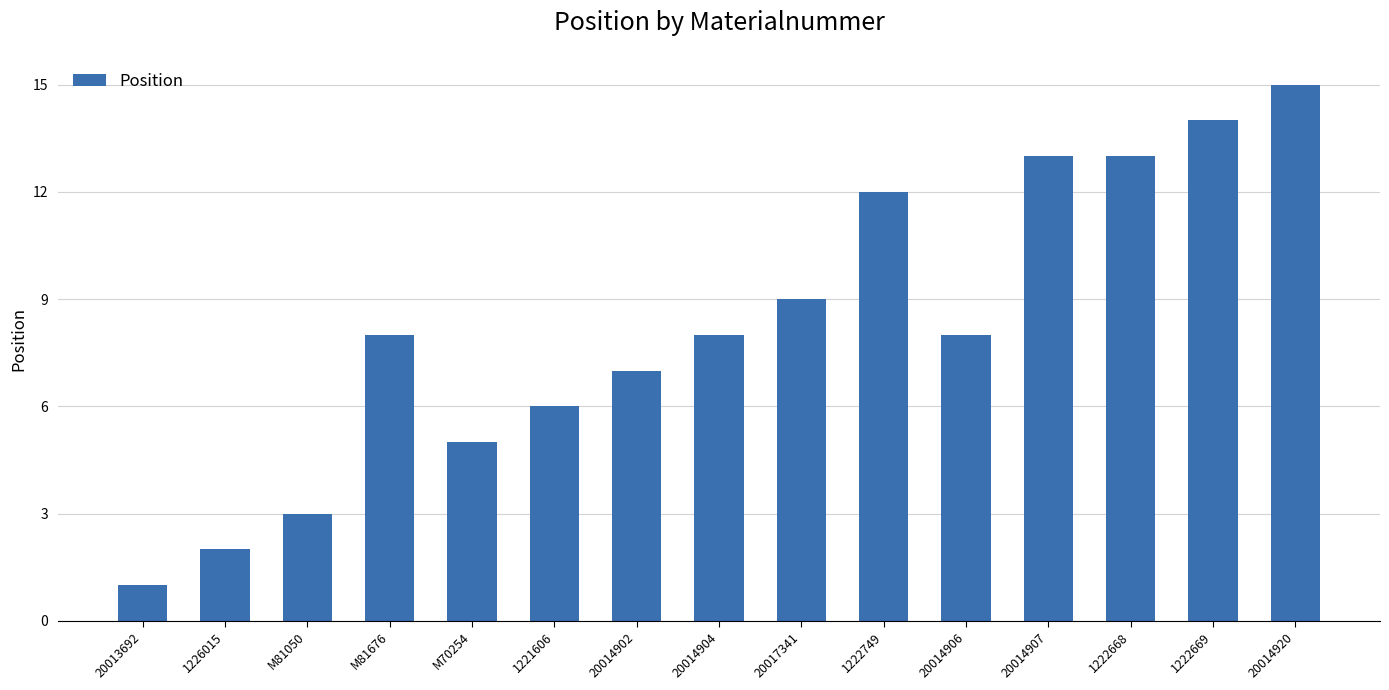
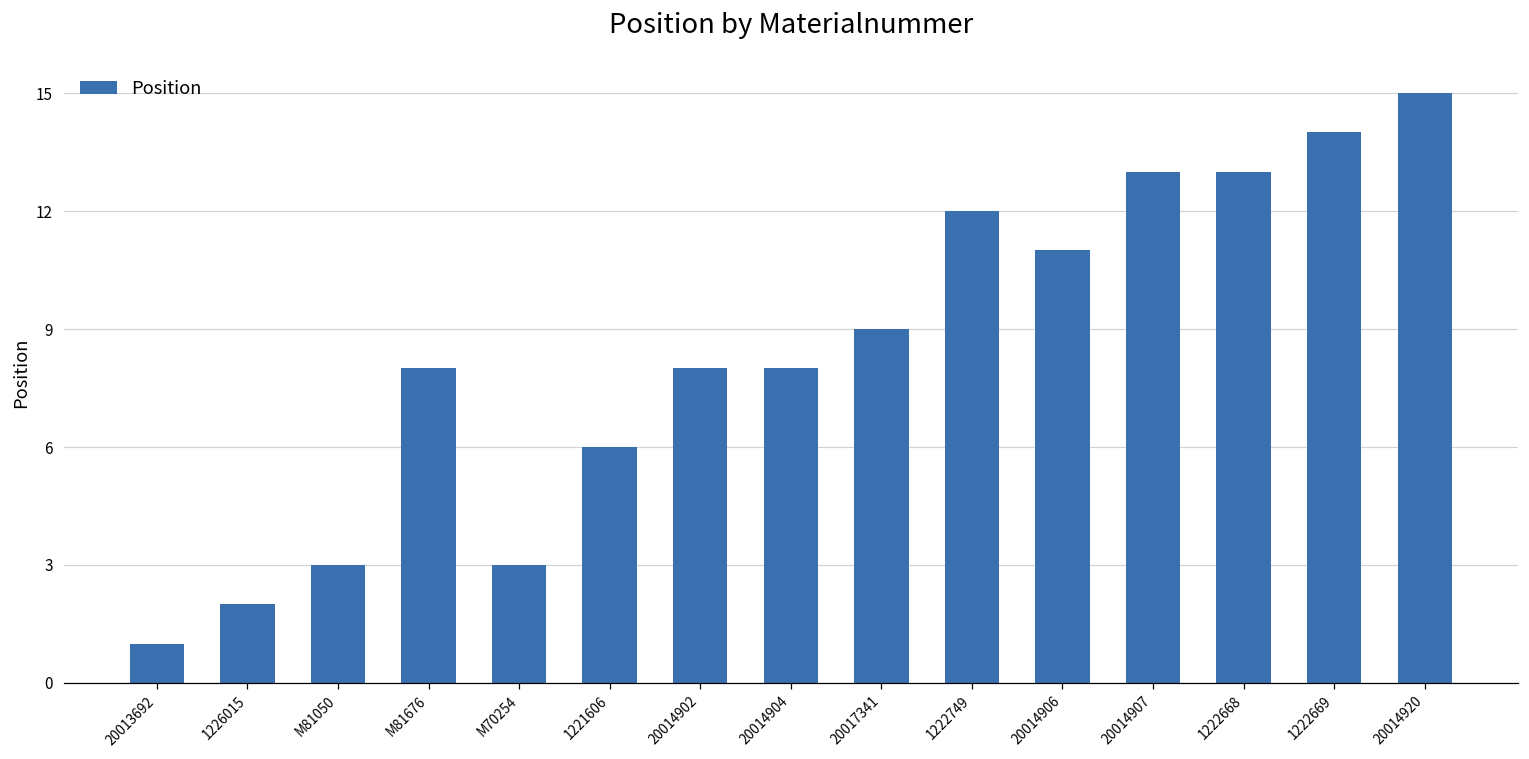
  {
    "20013692": 1,
    "1226015": 2,
    "M81050": 3,
    "M81676": 8,
-   "M70254": 5,
+   "M70254": 3,
    "1221606": 6,
-   "20014902": 7,
+   "20014902": 8,
    "20014904": 8,
    "20017341": 9,
    "1222749": 12,
-   "20014906": 8,
+   "20014906": 11,
    "20014907": 13,
    "1222668": 13,
    "1222669": 14,
    "20014920": 15
  }
